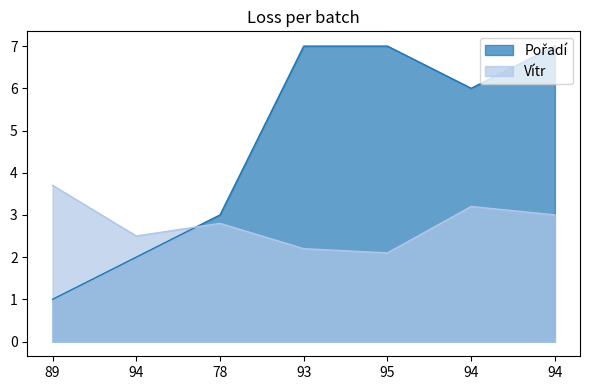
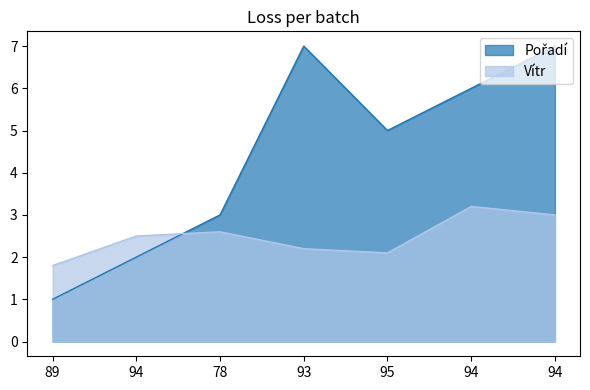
  {
    "Pořadí": {
      "89": 1,
      "78": 3,
      "93": 7,
-     "95": 7
+     "95": 5
    },
    "Vítr": {
-     "89": 3.7,
-     "78": 2.8,
+     "89": 1.8,
+     "78": 2.6,
      "93": 2.2,
      "95": 2.1
    }
  }
